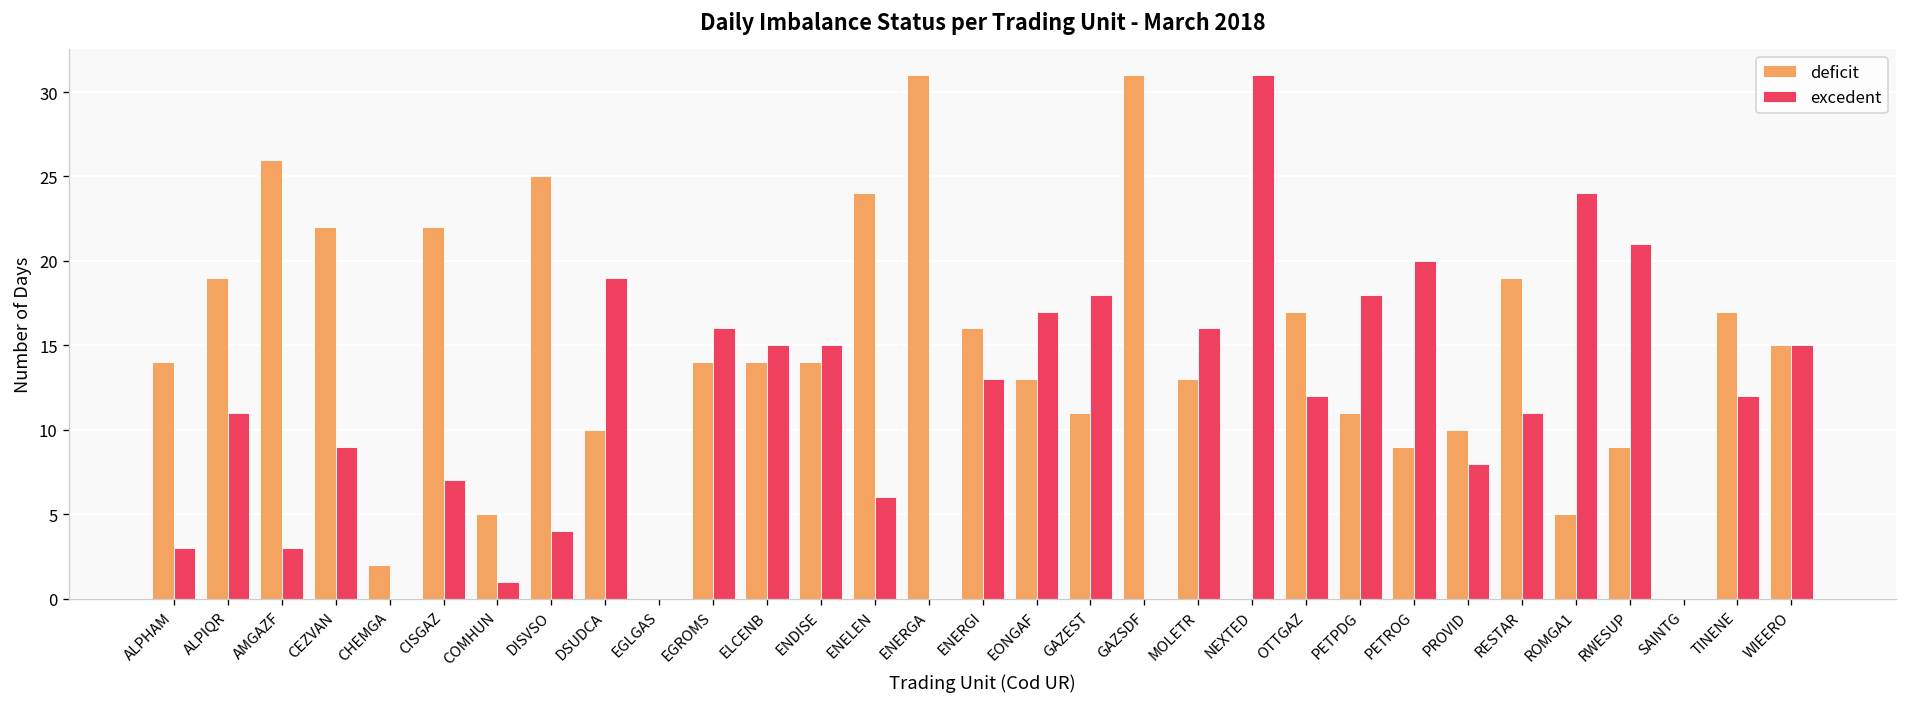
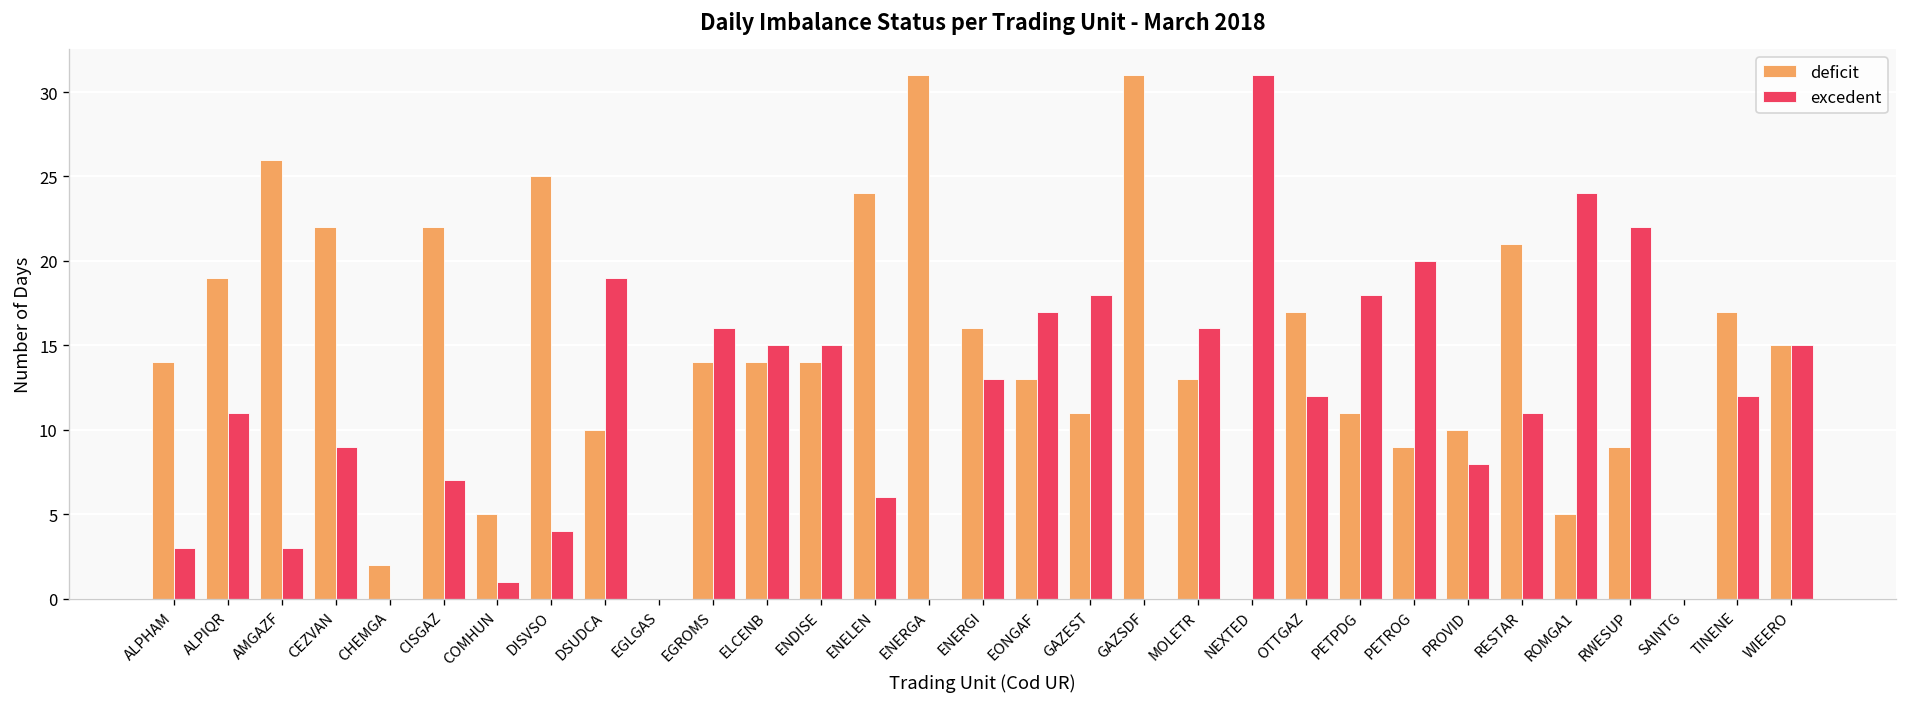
  {
    "deficit": {
      "ALPHAM": 14,
      "ALPIQR": 19,
      "AMGAZF": 26,
      "CEZVAN": 22,
      "CHEMGA": 2,
      "CISGAZ": 22,
      "COMHUN": 5,
      "DISVSO": 25,
      "DSUDCA": 10,
      "EGLGAS": 0,
      "EGROMS": 14,
      "ELCENB": 14,
      "ENDISE": 14,
      "ENELEN": 24,
      "ENERGA": 31,
      "ENERGI": 16,
      "EONGAF": 13,
      "GAZEST": 11,
      "GAZSDF": 31,
      "MOLETR": 13,
      "NEXTED": 0,
      "OTTGAZ": 17,
      "PETPDG": 11,
      "PETROG": 9,
      "PROVID": 10,
-     "RESTAR": 19,
+     "RESTAR": 21,
      "ROMGA1": 5,
      "RWESUP": 9,
      "SAINTG": 0,
      "TINENE": 17,
      "WIEERO": 15
    },
    "excedent": {
      "ALPHAM": 3,
      "ALPIQR": 11,
      "AMGAZF": 3,
      "CEZVAN": 9,
      "CHEMGA": 0,
      "CISGAZ": 7,
      "COMHUN": 1,
      "DISVSO": 4,
      "DSUDCA": 19,
      "EGLGAS": 0,
      "EGROMS": 16,
      "ELCENB": 15,
      "ENDISE": 15,
      "ENELEN": 6,
      "ENERGA": 0,
      "ENERGI": 13,
      "EONGAF": 17,
      "GAZEST": 18,
      "GAZSDF": 0,
      "MOLETR": 16,
      "NEXTED": 31,
      "OTTGAZ": 12,
      "PETPDG": 18,
      "PETROG": 20,
      "PROVID": 8,
      "RESTAR": 11,
      "ROMGA1": 24,
-     "RWESUP": 21,
+     "RWESUP": 22,
      "SAINTG": 0,
      "TINENE": 12,
      "WIEERO": 15
    }
  }
